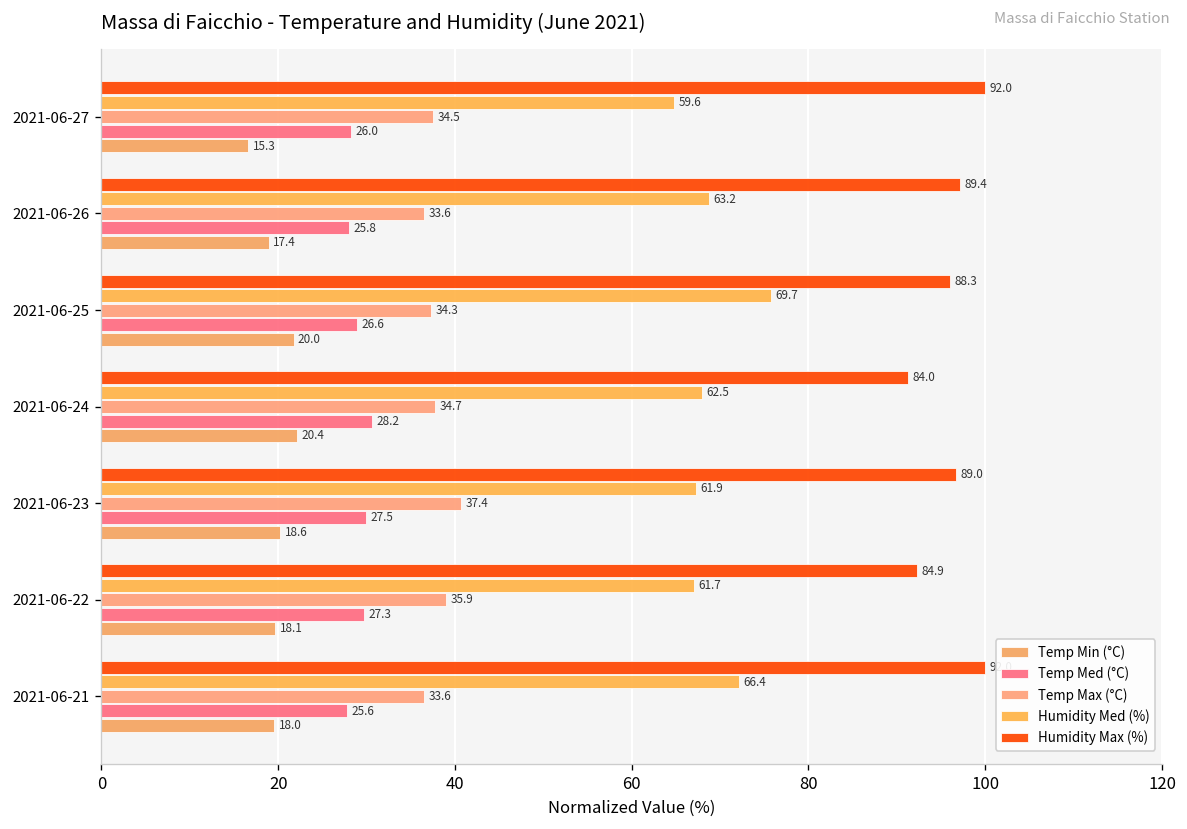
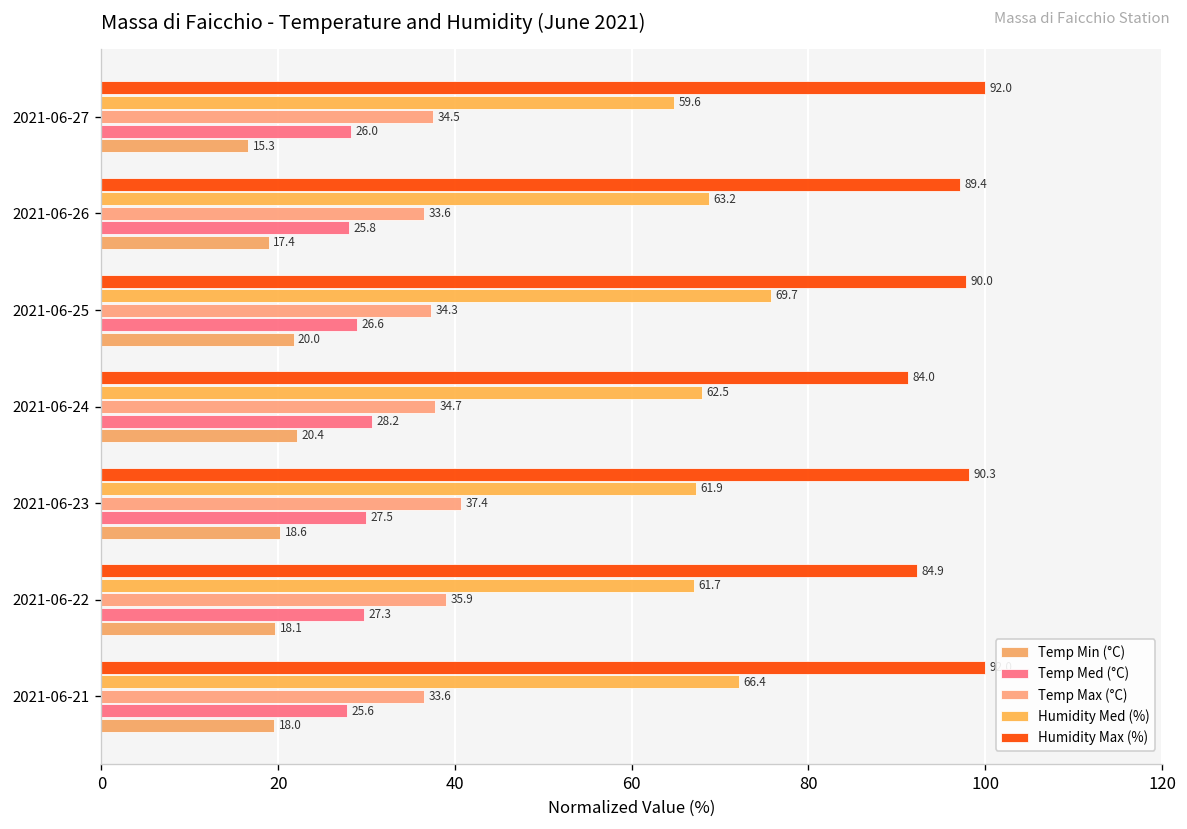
  {
    "Humidity Max (%)": {
-     "2021-06-25": 88.3,
-     "2021-06-23": 89.0
+     "2021-06-25": 90.0,
+     "2021-06-23": 90.3
    }
  }
